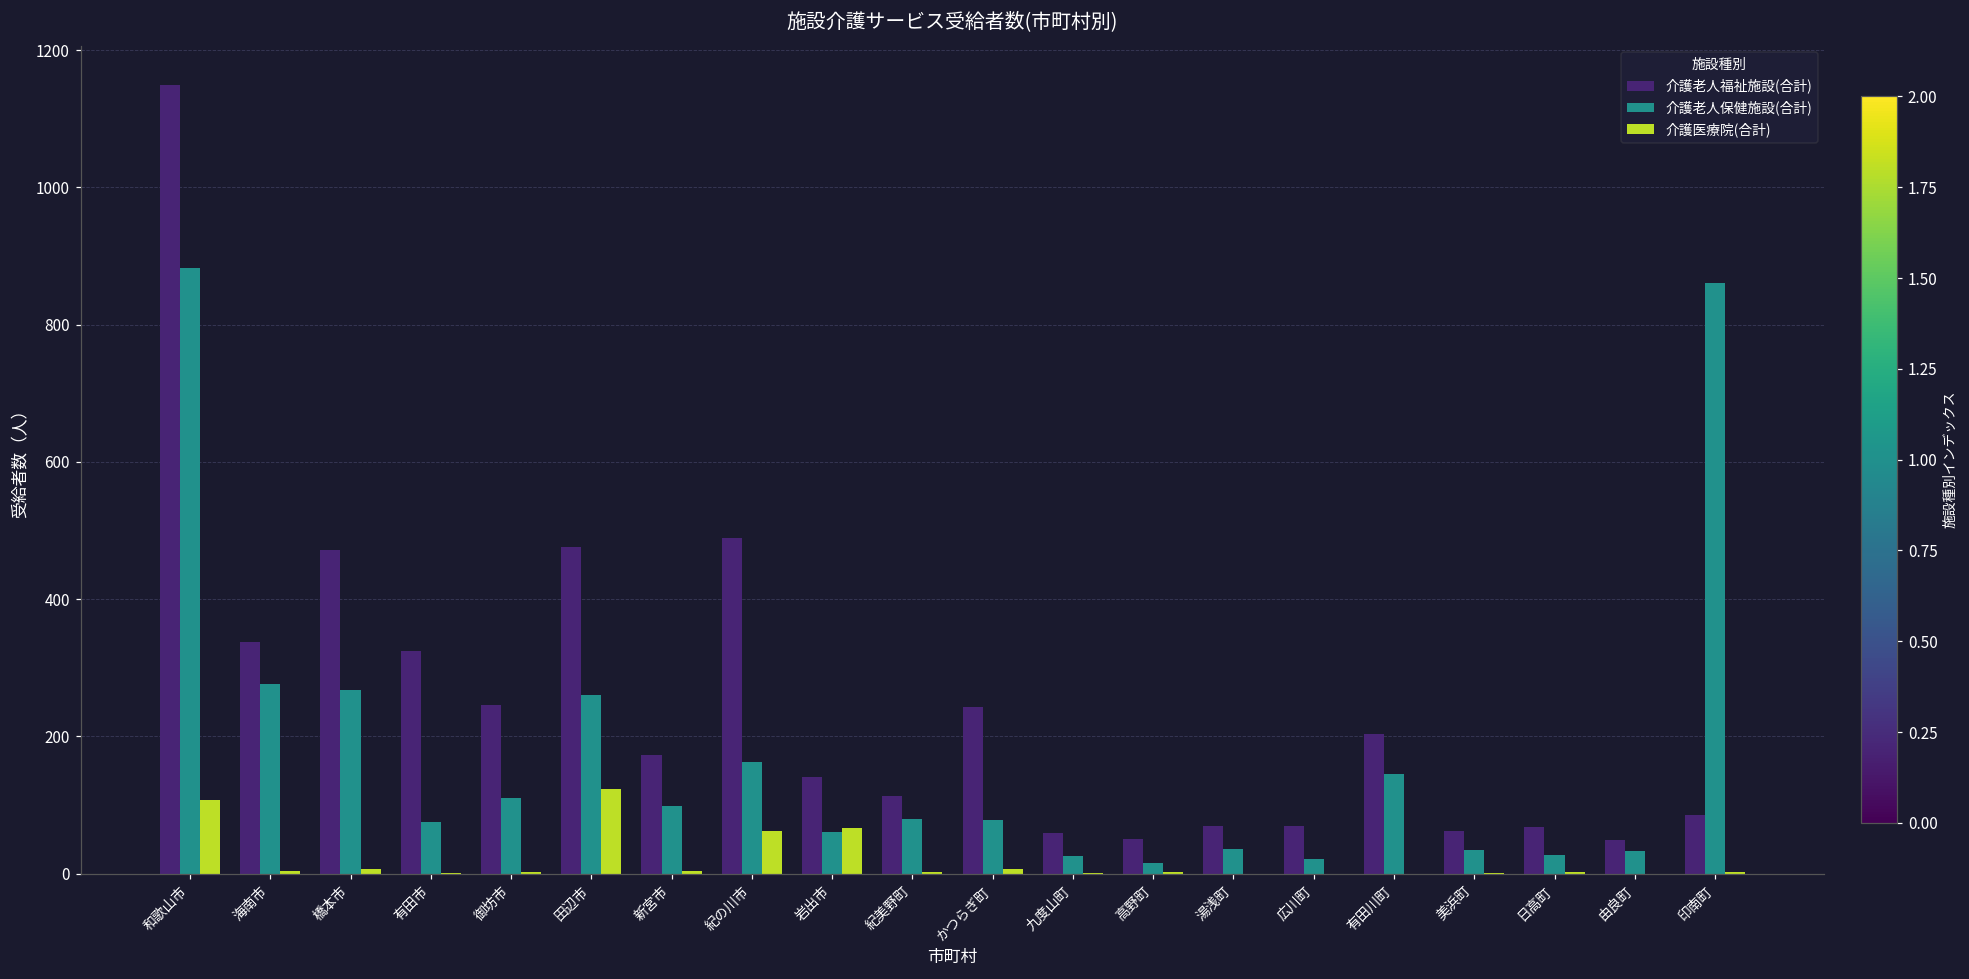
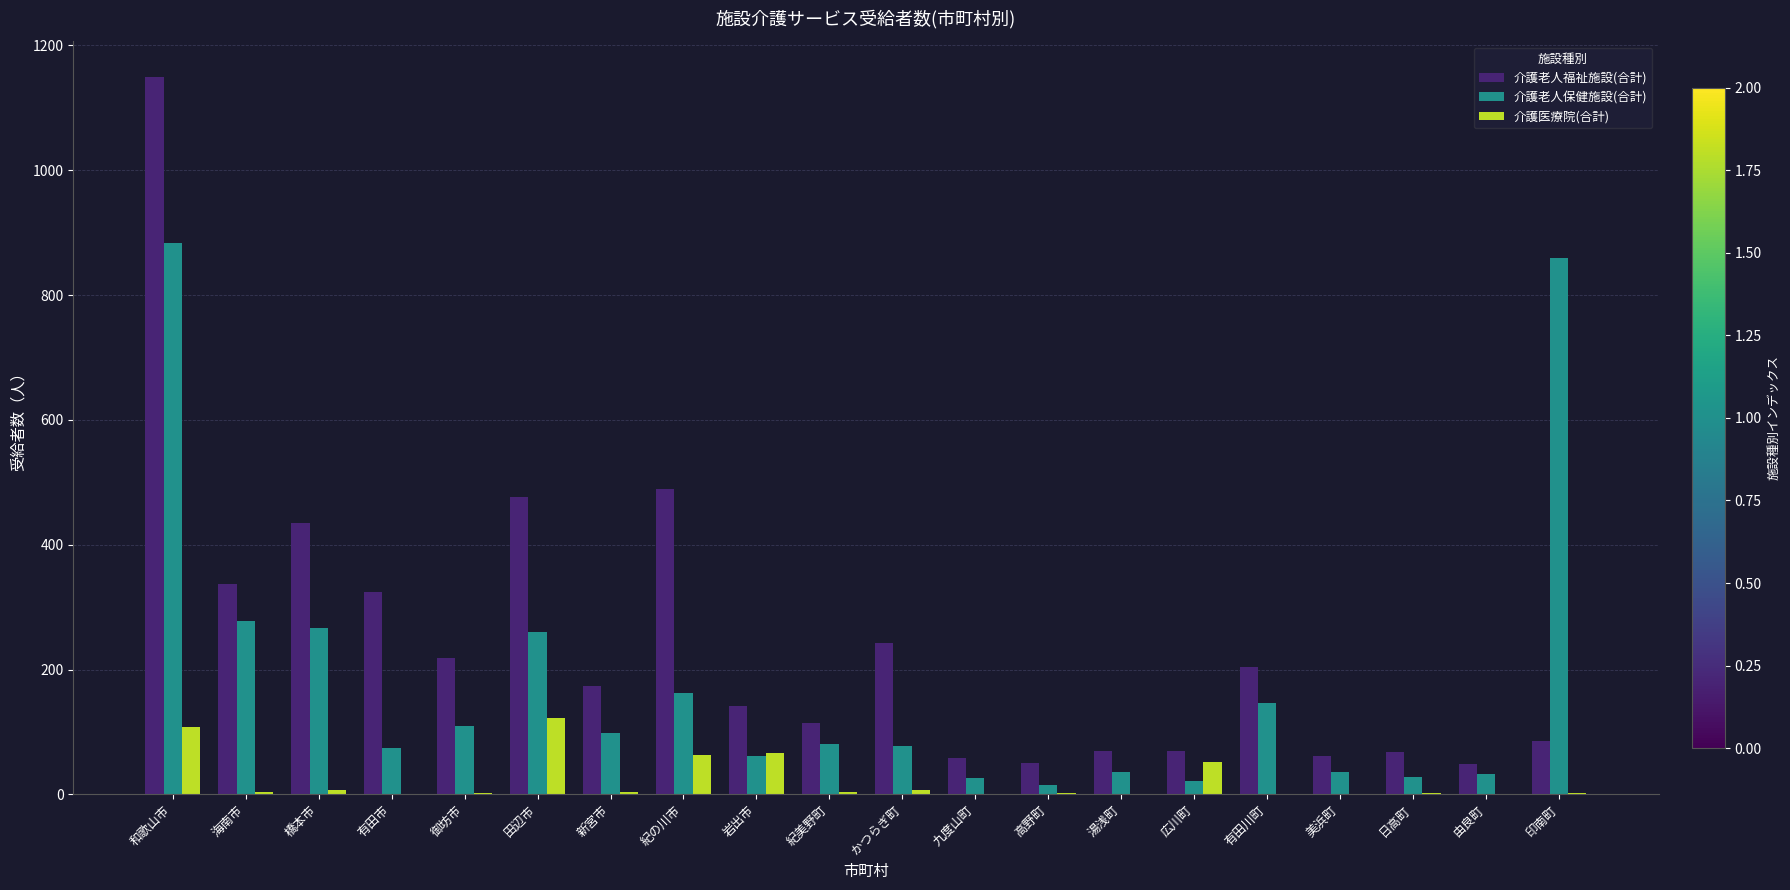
  {
    "介護老人福祉施設(合計)": {
      "和歌山市": 1150,
      "海南市": 340,
-     "橋本市": 470,
+     "橋本市": 430,
      "有田市": 330,
-     "御坊市": 250,
+     "御坊市": 220,
      "田辺市": 480,
      "新宮市": 170,
      "紀の川市": 490,
      "岩出市": 140,
      "紀美野町": 110,
      "かつらぎ町": 240,
      "九度山町": 60,
      "高野町": 50,
      "湯浅町": 70,
      "広川町": 70,
      "有田川町": 200,
      "美浜町": 60,
      "日高町": 70,
      "由良町": 50,
      "印南町": 90
    },
    "介護老人保健施設(合計)": {
      "和歌山市": 880,
      "海南市": 280,
      "橋本市": 270,
      "有田市": 80,
      "御坊市": 110,
      "田辺市": 260,
      "新宮市": 100,
      "紀の川市": 160,
      "岩出市": 60,
      "紀美野町": 80,
      "かつらぎ町": 80,
      "九度山町": 30,
      "高野町": 20,
      "湯浅町": 40,
      "広川町": 20,
      "有田川町": 150,
      "美浜町": 40,
      "日高町": 30,
      "由良町": 30,
      "印南町": 860
    },
    "介護医療院(合計)": {
      "和歌山市": 110,
      "橋本市": 10,
      "田辺市": 120,
      "紀の川市": 60,
      "岩出市": 70,
      "かつらぎ町": 10,
      "湯浅町": 0,
-     "広川町": 0,
+     "広川町": 50,
      "有田川町": 0,
      "由良町": 0
    }
  }
